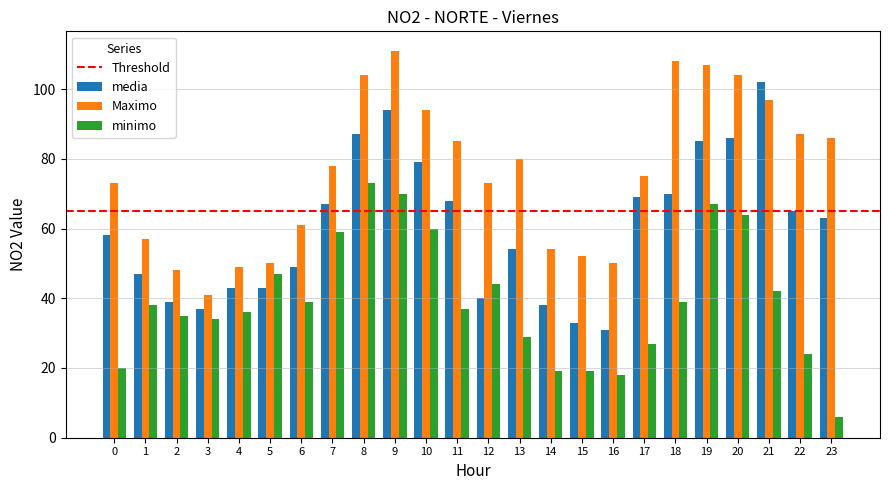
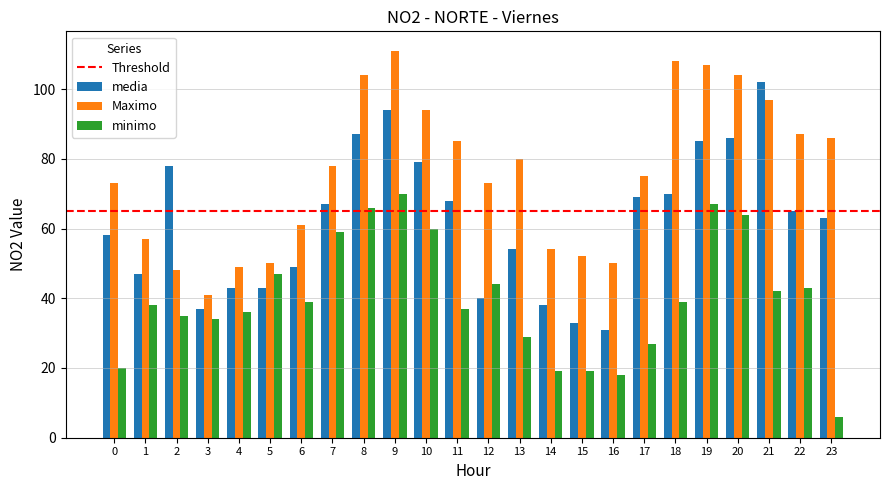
  {
    "media": {
      "0": 58,
      "1": 47,
-     "2": 39,
+     "2": 78,
      "3": 37,
      "4": 43,
      "5": 43,
      "6": 49,
      "7": 67,
      "8": 87,
      "9": 94,
      "10": 79,
      "11": 68,
      "12": 40,
      "13": 54,
      "14": 38,
      "15": 33,
      "16": 31,
      "17": 69,
      "18": 70,
      "19": 85,
      "20": 86,
      "21": 102,
      "22": 65,
      "23": 63
    },
    "Maximo": {
      "0": 73,
      "1": 57,
      "2": 48,
      "3": 41,
      "4": 49,
      "5": 50,
      "6": 61,
      "7": 78,
      "8": 104,
      "9": 111,
      "10": 94,
      "11": 85,
      "12": 73,
      "13": 80,
      "14": 54,
      "15": 52,
      "16": 50,
      "17": 75,
      "18": 108,
      "19": 107,
      "20": 104,
      "21": 97,
      "22": 87,
      "23": 86
    },
    "minimo": {
      "0": 20,
      "1": 38,
      "2": 35,
      "3": 34,
      "4": 36,
      "5": 47,
      "6": 39,
      "7": 59,
-     "8": 73,
+     "8": 66,
      "9": 70,
      "10": 60,
      "11": 37,
      "12": 44,
      "13": 29,
      "14": 19,
      "15": 19,
      "16": 18,
      "17": 27,
      "18": 39,
      "19": 67,
      "20": 64,
      "21": 42,
-     "22": 24,
+     "22": 43,
      "23": 6
    }
  }
